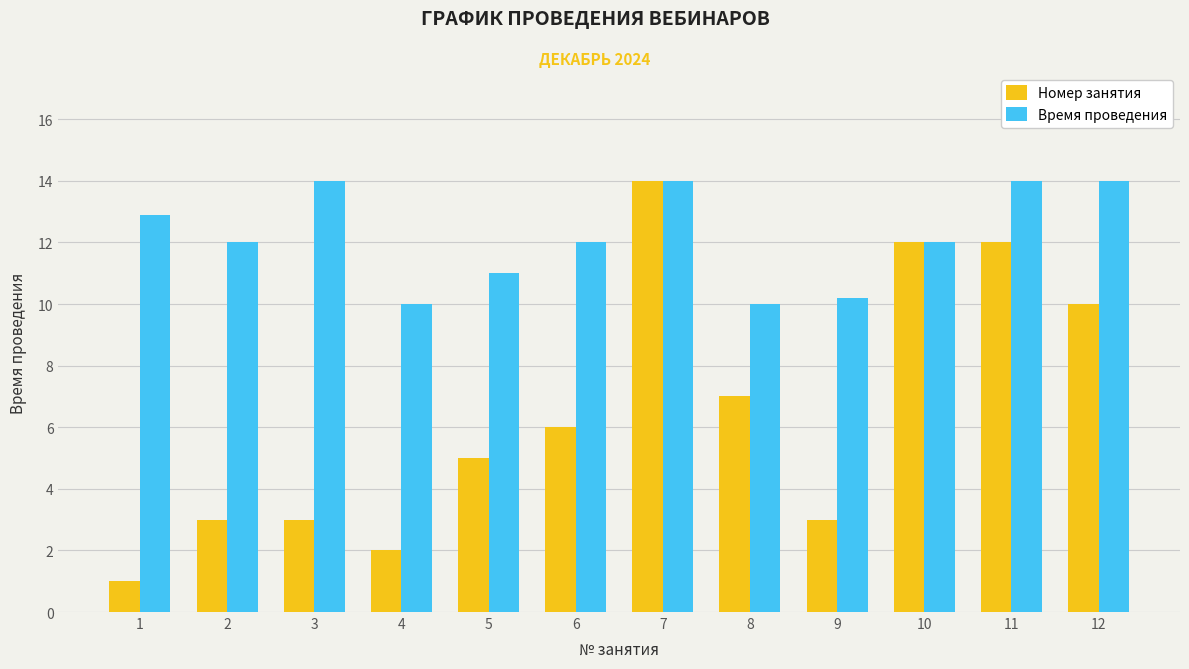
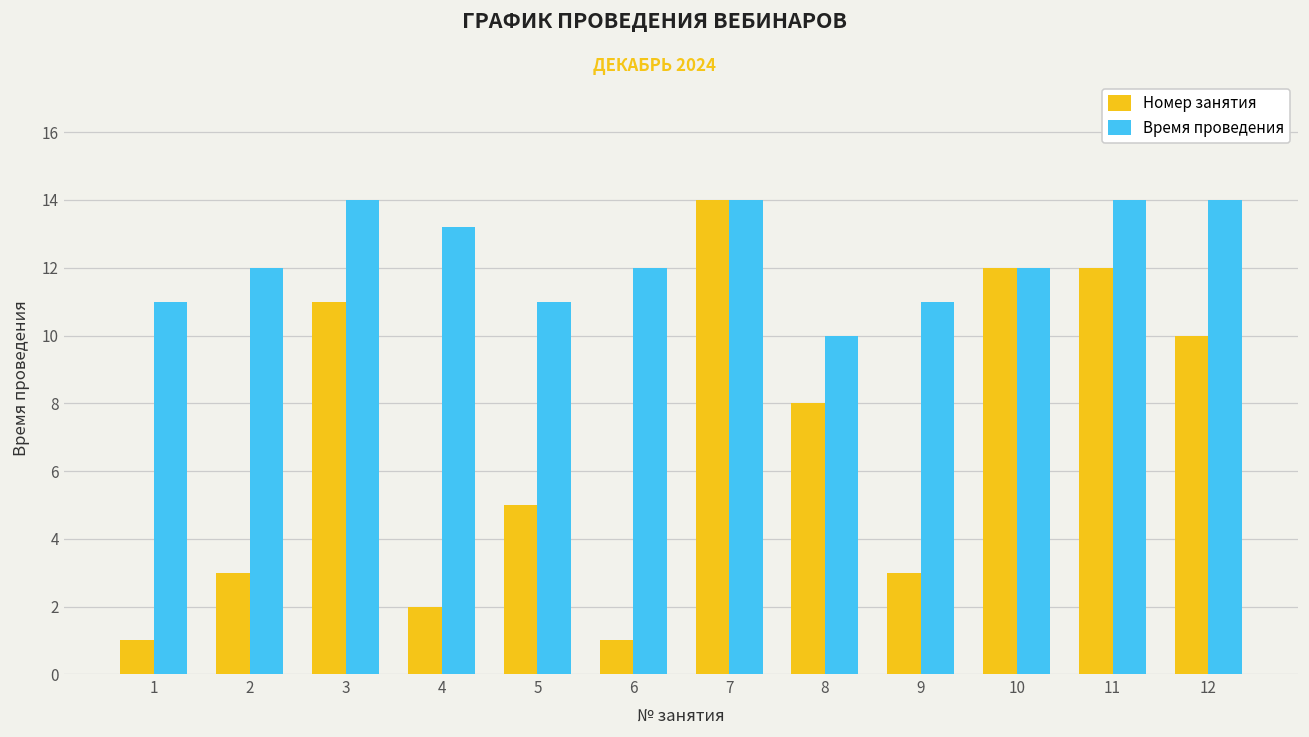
  {
    "Номер занятия": {
      "1": 1,
      "2": 3,
-     "3": 3,
+     "3": 11,
      "4": 2,
      "5": 5,
-     "6": 6,
+     "6": 1,
      "7": 14,
-     "8": 7,
+     "8": 8,
      "9": 3,
      "10": 12,
      "11": 12,
      "12": 10
    },
    "Время проведения": {
-     "1": 12.9,
+     "1": 11.0,
      "2": 12.0,
      "3": 14.0,
-     "4": 10.0,
+     "4": 13.2,
      "5": 11.0,
      "6": 12.0,
      "7": 14.0,
      "8": 10.0,
-     "9": 10.2,
+     "9": 11.0,
      "10": 12.0,
      "11": 14.0,
      "12": 14.0
    }
  }
